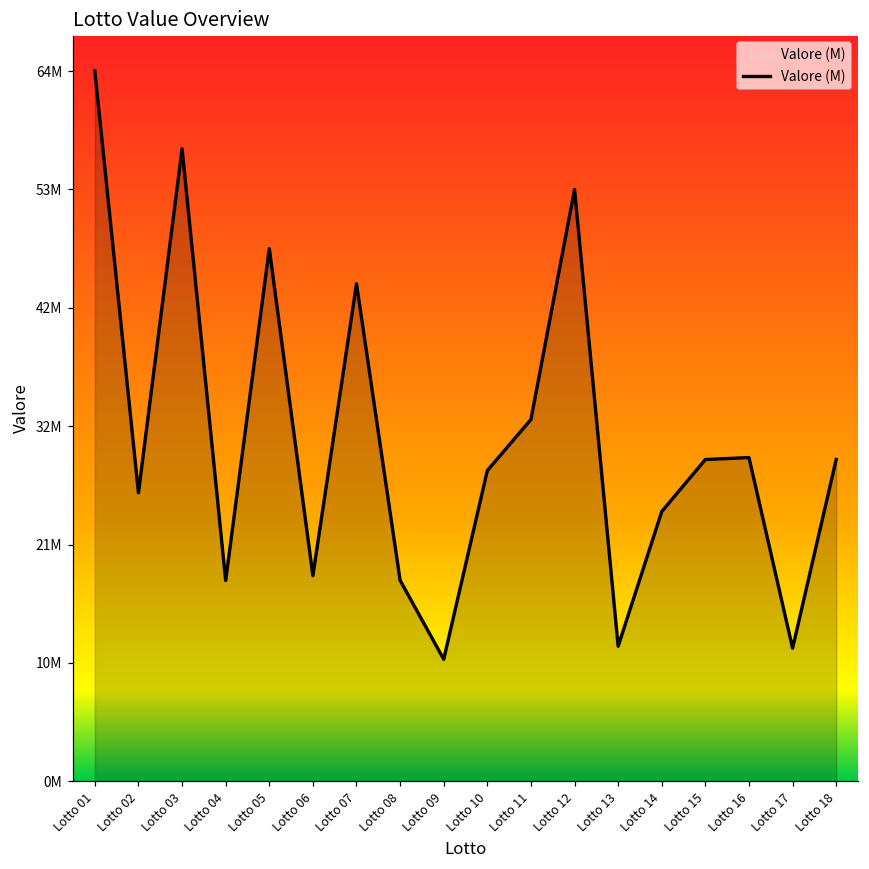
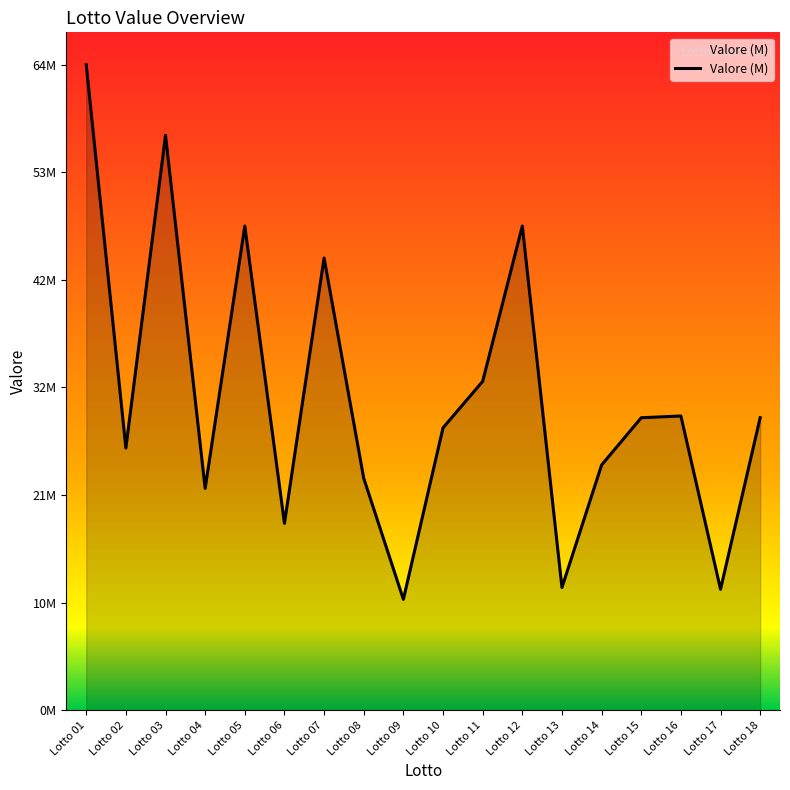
  {
    "Lotto 01": 64000000,
    "Lotto 02": 26000000,
    "Lotto 03": 57000000,
-   "Lotto 04": 18100000,
+   "Lotto 04": 22000000,
    "Lotto 05": 48000000,
    "Lotto 06": 18500000,
    "Lotto 07": 44800000,
-   "Lotto 08": 18100000,
+   "Lotto 08": 23000000,
    "Lotto 09": 11000000,
    "Lotto 10": 28000000,
    "Lotto 11": 32600000,
-   "Lotto 12": 53300000,
+   "Lotto 12": 48000000,
    "Lotto 13": 12200000,
    "Lotto 14": 24300000,
    "Lotto 15": 29000000,
    "Lotto 16": 29200000,
    "Lotto 17": 12000000,
    "Lotto 18": 29000000
  }
